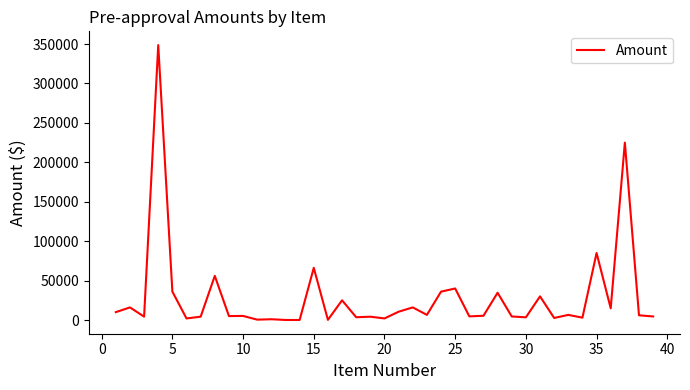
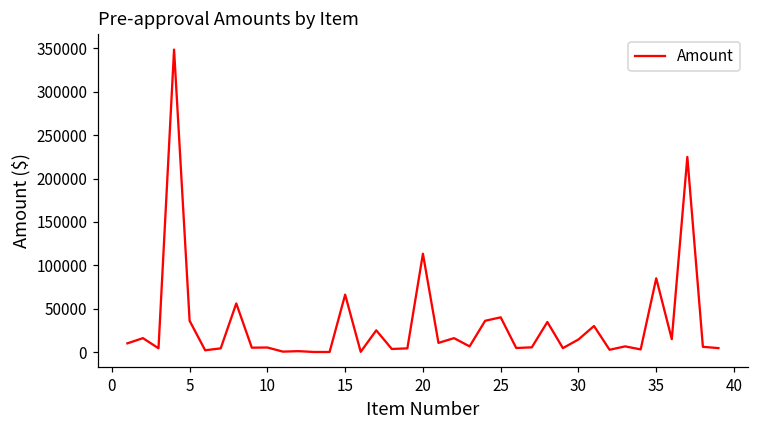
  {
    "5": 40000,
    "10": 10000,
    "15": 70000,
-   "20": 0,
+   "20": 110000,
    "25": 40000,
-   "30": 0,
+   "30": 10000,
    "35": 90000
  }
